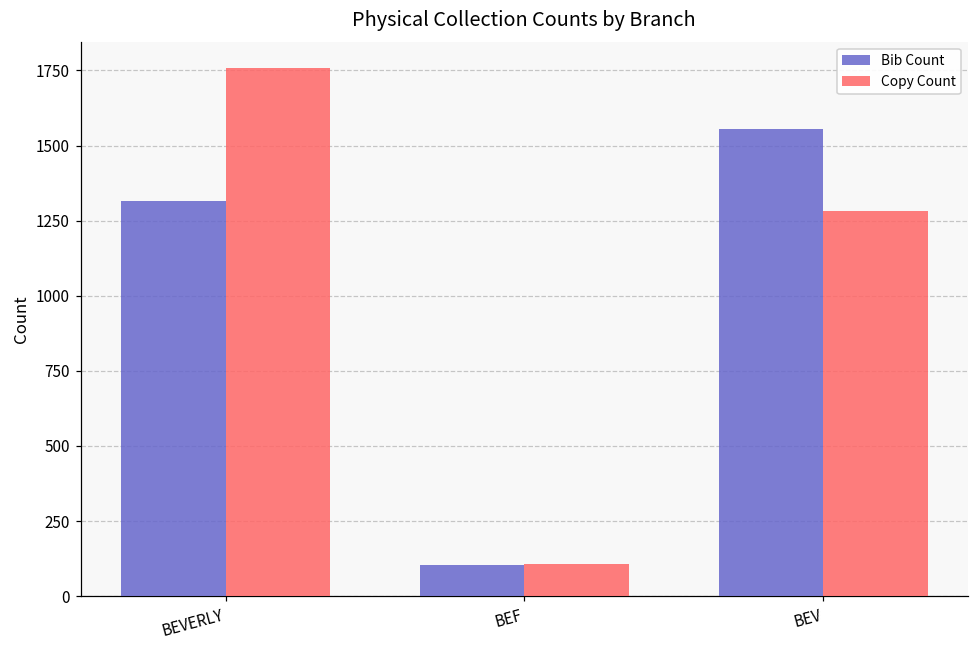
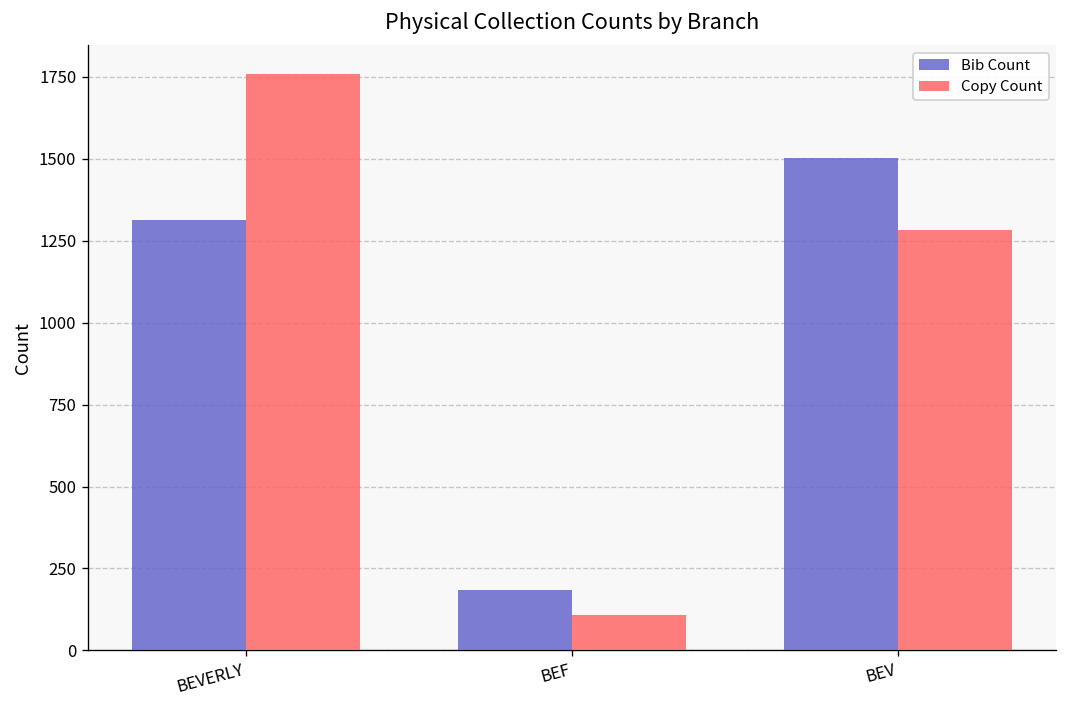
  {
    "Bib Count": {
      "BEVERLY": 1310,
-     "BEF": 110,
-     "BEV": 1560
+     "BEF": 180,
+     "BEV": 1500
    },
    "Copy Count": {
      "BEVERLY": 1760,
      "BEF": 110,
      "BEV": 1280
    }
  }
